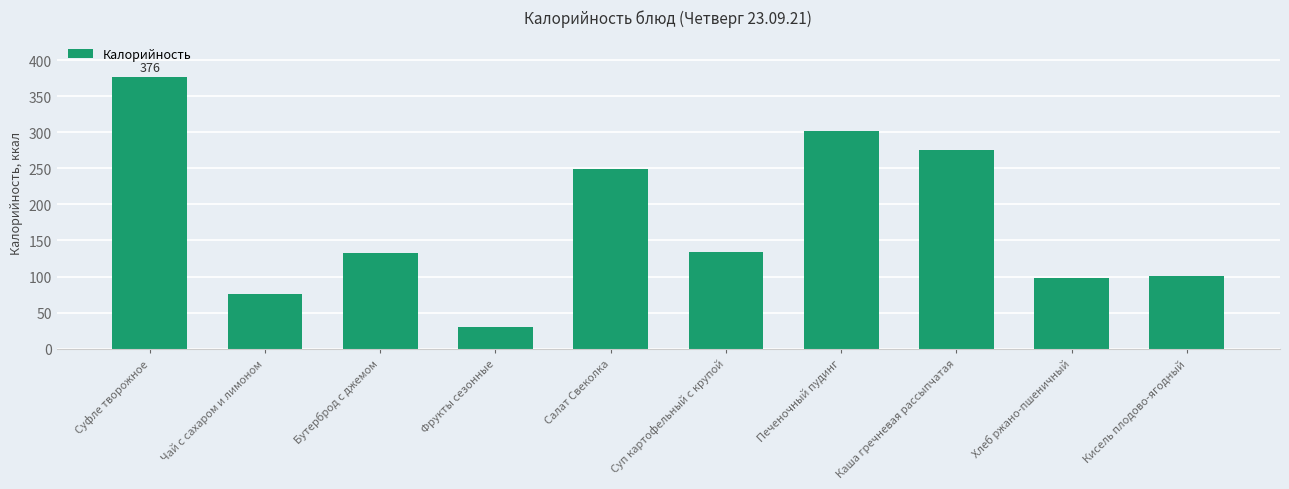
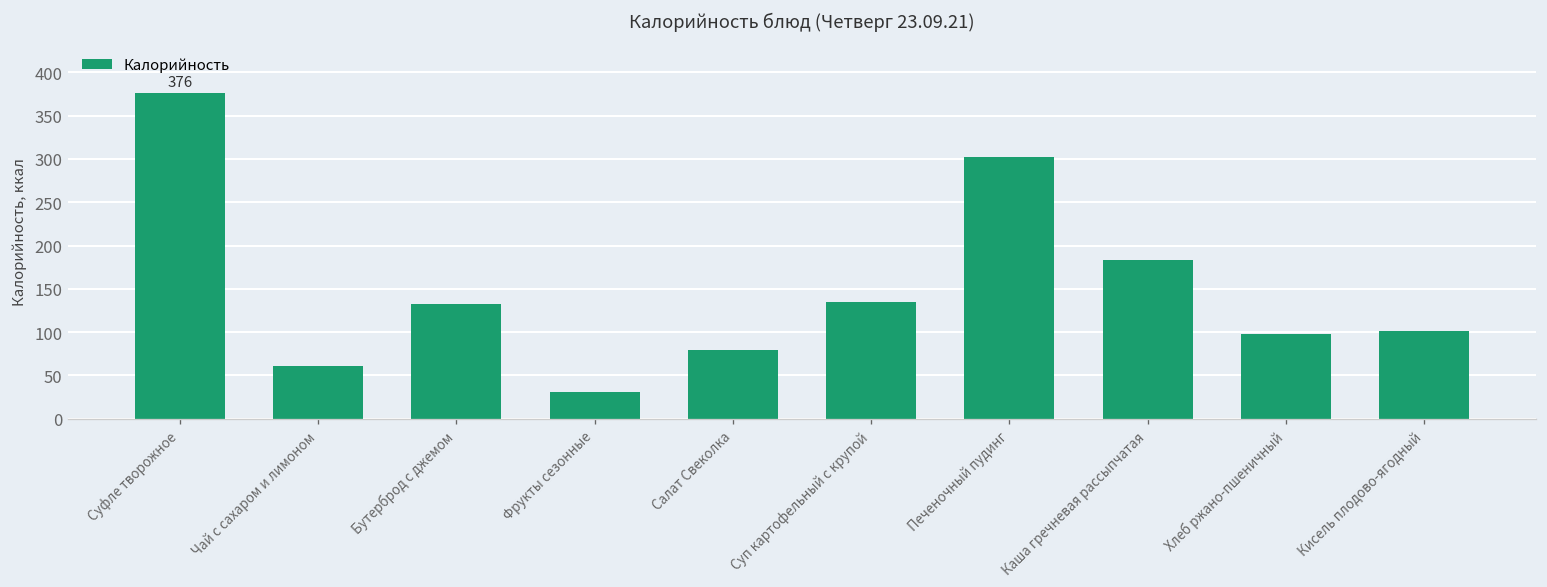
  {
-   "Чай с сахаром и лимоном": 80,
+   "Чай с сахаром и лимоном": 60,
    "Бутерброд с джемом": 130,
    "Фрукты сезонные": 30,
-   "Салат Свеколка": 250,
+   "Салат Свеколка": 80,
    "Суп картофельный с крупой": 130,
    "Печеночный пудинг": 300,
-   "Каша гречневая рассыпчатая": 280,
+   "Каша гречневая рассыпчатая": 180,
    "Хлеб ржано-пшеничный": 100,
    "Кисель плодово-ягодный": 100
  }
